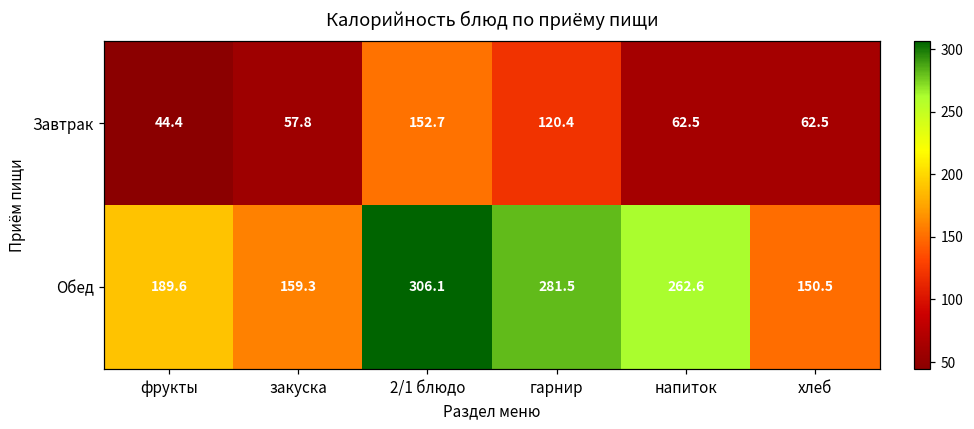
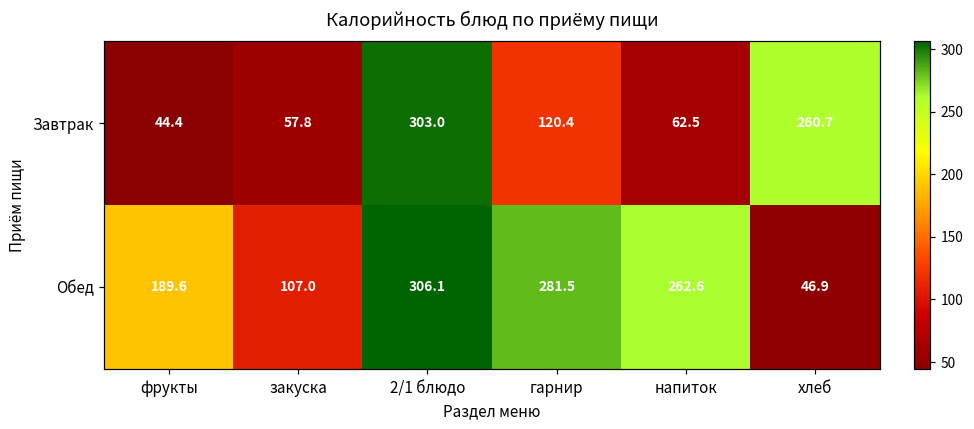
  {
    "Завтрак": {
      "фрукты": 44.4,
      "закуска": 57.8,
-     "2/1 блюдо": 152.7,
+     "2/1 блюдо": 303.0,
      "гарнир": 120.4,
      "напиток": 62.5,
-     "хлеб": 62.5
+     "хлеб": 260.7
    },
    "Обед": {
      "фрукты": 189.6,
-     "закуска": 159.3,
+     "закуска": 107.0,
      "2/1 блюдо": 306.1,
      "гарнир": 281.5,
      "напиток": 262.6,
-     "хлеб": 150.5
+     "хлеб": 46.9
    }
  }
